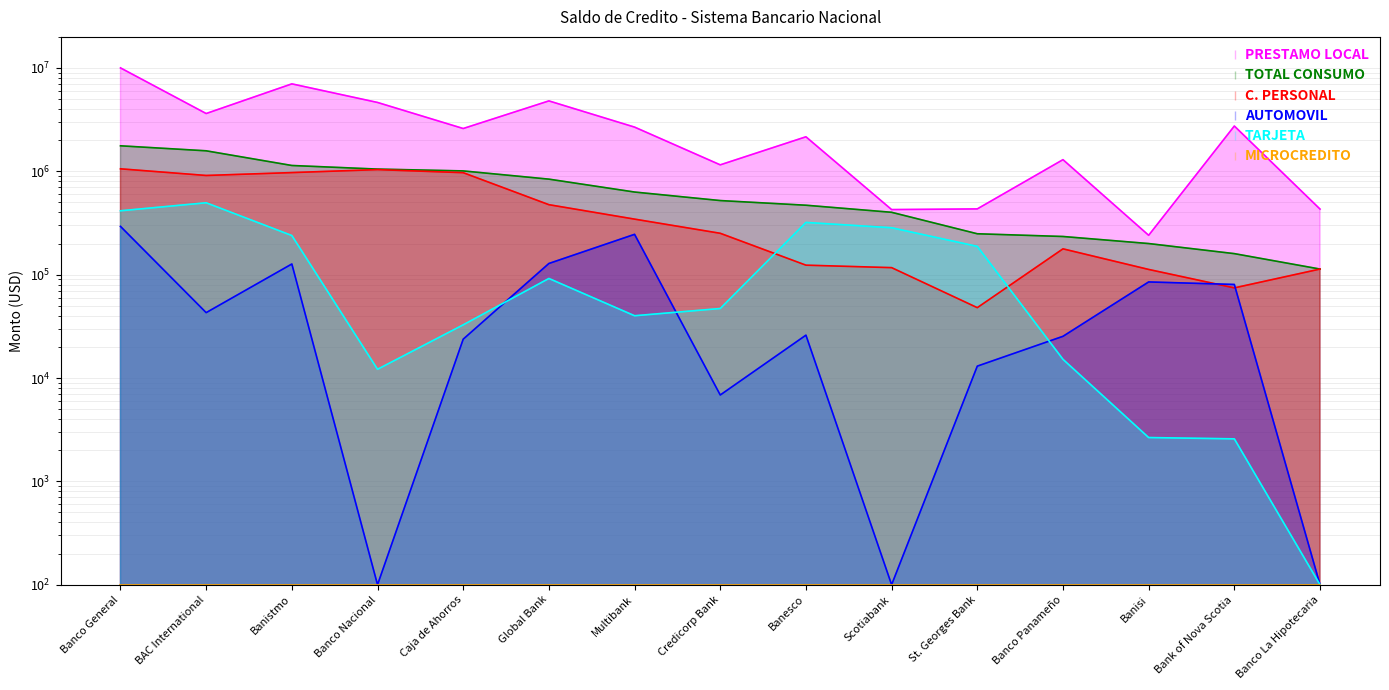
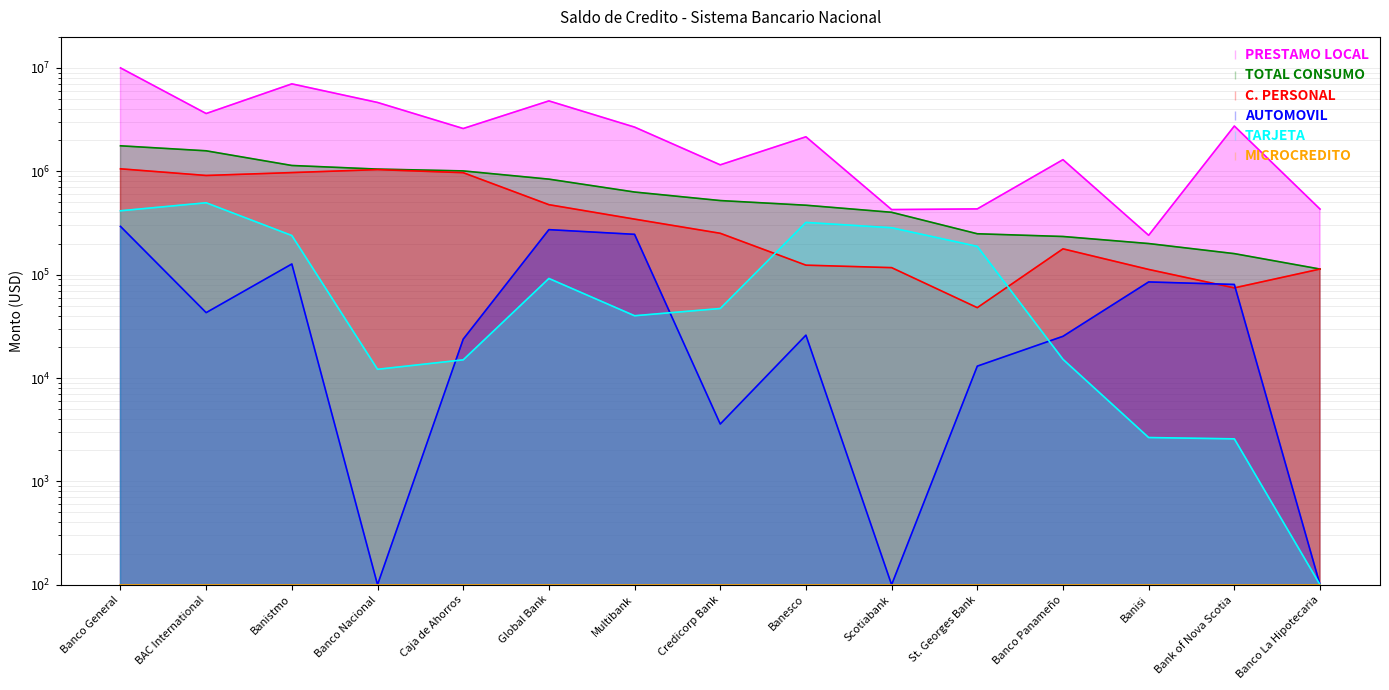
  {
    "PRESTAMO LOCAL": {
      "Banco General": 10000000,
      "BAC International": 3600000,
      "Banistmo": 7000000,
      "Banco Nacional": 5000000,
      "Caja de Ahorros": 2600000,
      "Global Bank": 5000000,
      "Multibank": 2700000,
      "Credicorp Bank": 1200000,
      "Banesco": 2200000,
      "Scotiabank": 430000,
      "St. Georges Bank": 430000,
      "Banco Panameño": 1300000,
      "Banisi": 240000,
      "Bank of Nova Scotia": 2700000,
      "Banco La Hipotecaria": 430000
    },
    "TOTAL CONSUMO": {
      "Banco General": 1800000,
      "BAC International": 1600000,
      "Banistmo": 1100000,
      "Global Bank": 800000,
      "Multibank": 600000,
      "Credicorp Bank": 500000,
      "Banesco": 500000,
      "Scotiabank": 400000,
      "St. Georges Bank": 250000,
      "Banco Panameño": 230000,
      "Banisi": 200000,
      "Bank of Nova Scotia": 160000
    },
    "C. PERSONAL": {
      "Banco General": 1100000,
      "BAC International": 900000,
      "Banistmo": 1000000,
      "Global Bank": 500000,
      "Multibank": 340000,
      "Credicorp Bank": 250000,
      "Banesco": 120000,
      "Scotiabank": 120000,
      "St. Georges Bank": 50000,
      "Banco Panameño": 180000,
      "Banisi": 110000,
      "Bank of Nova Scotia": 70000
    },
    "AUTOMOVIL": {
      "Banco General": 290000,
      "BAC International": 43000,
      "Banistmo": 130000,
      "Caja de Ahorros": 24000,
-     "Global Bank": 130000,
+     "Global Bank": 270000,
      "Multibank": 250000,
-     "Credicorp Bank": 7000,
+     "Credicorp Bank": 3600,
      "Banesco": 26000,
      "St. Georges Bank": 13000,
      "Banco Panameño": 25000,
      "Banisi": 90000,
      "Bank of Nova Scotia": 80000
    },
    "TARJETA": {
      "Banco General": 420000,
      "BAC International": 500000,
      "Banistmo": 240000,
      "Banco Nacional": 12000,
-     "Caja de Ahorros": 33000,
+     "Caja de Ahorros": 15000,
      "Global Bank": 90000,
      "Multibank": 40000,
      "Credicorp Bank": 50000,
      "Banesco": 320000,
      "Scotiabank": 280000,
      "St. Georges Bank": 190000,
      "Banco Panameño": 15000,
      "Banisi": 2700,
      "Bank of Nova Scotia": 2600
    },
    "MICROCREDITO": {
      "Banco General": 100,
      "BAC International": 100,
      "Banistmo": 100,
      "Caja de Ahorros": 100,
      "Global Bank": 100,
      "Multibank": 100,
      "Credicorp Bank": 100,
      "Banesco": 100,
      "St. Georges Bank": 100,
      "Banco Panameño": 100,
      "Banisi": 100,
      "Bank of Nova Scotia": 100
    }
  }
